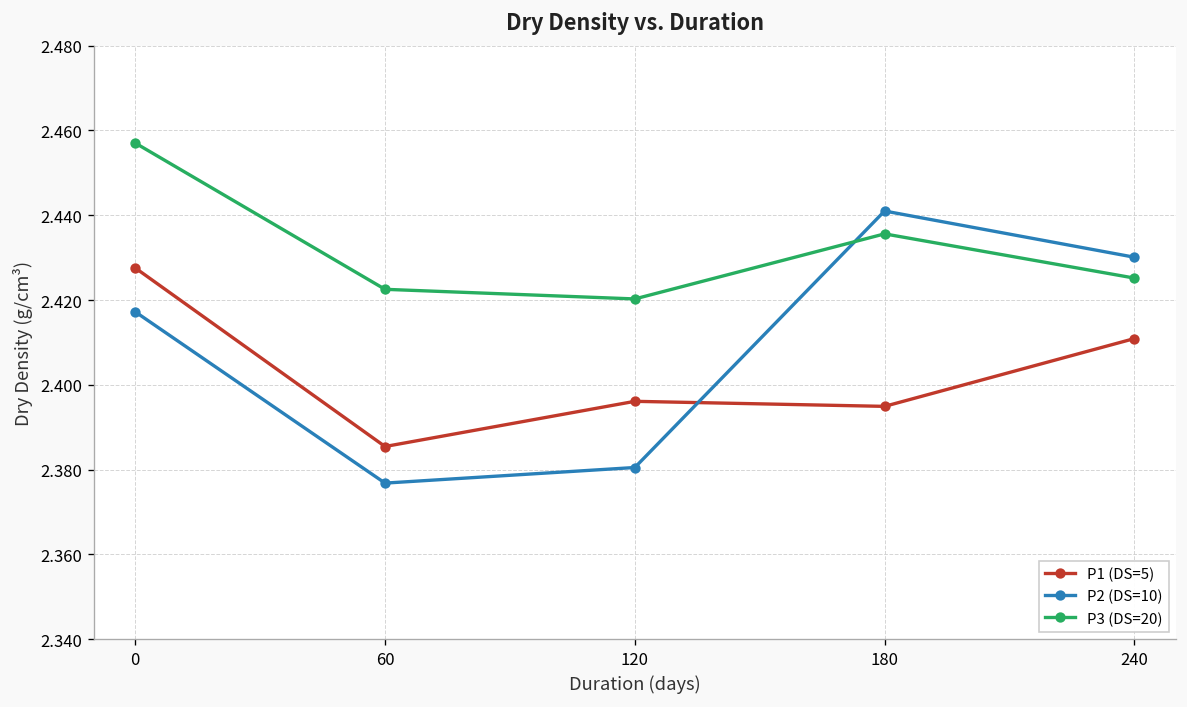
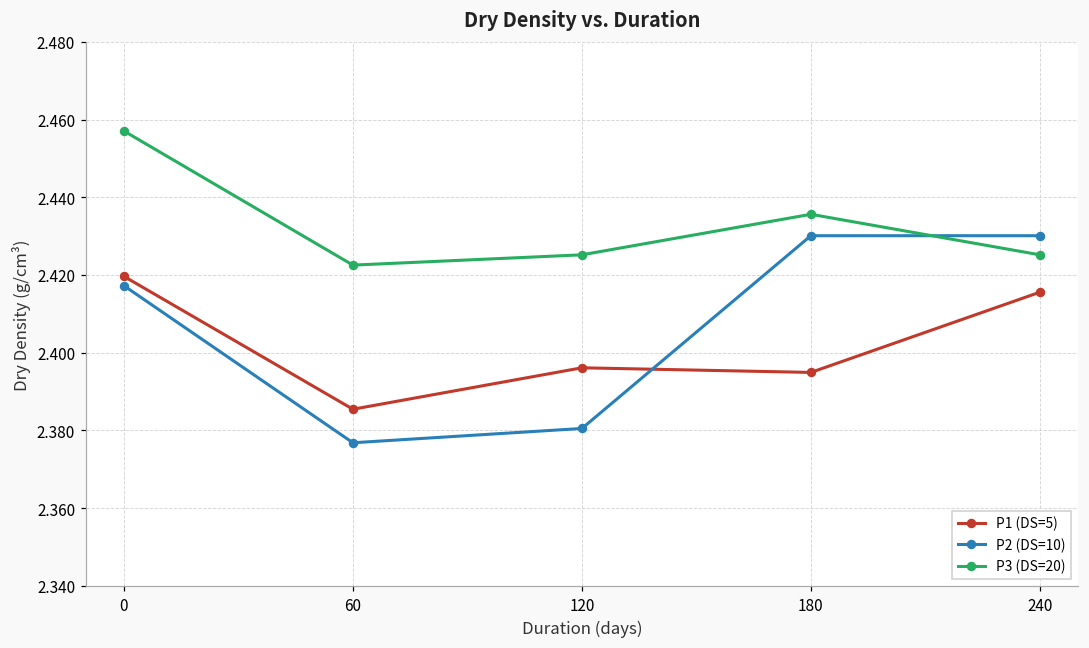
  {
    "P1 (DS=5)": {
-     "0": 2.428,
+     "0": 2.420,
      "60": 2.385,
      "120": 2.396,
      "180": 2.395,
-     "240": 2.411
+     "240": 2.416
    },
    "P2 (DS=10)": {
      "0": 2.417,
      "60": 2.377,
      "120": 2.381,
-     "180": 2.441,
+     "180": 2.430,
      "240": 2.430
    },
    "P3 (DS=20)": {
      "0": 2.457,
      "60": 2.423,
-     "120": 2.420,
+     "120": 2.425,
      "180": 2.436,
      "240": 2.425
    }
  }
